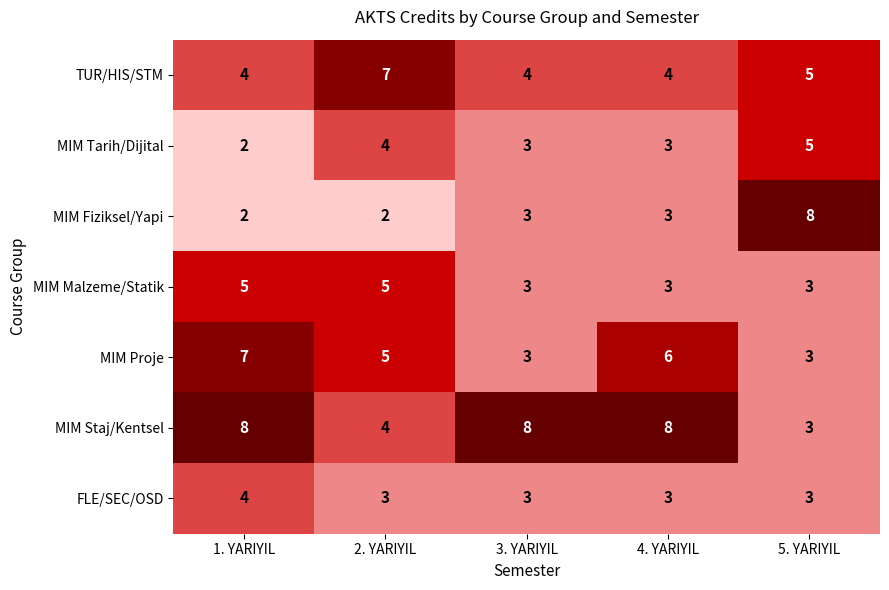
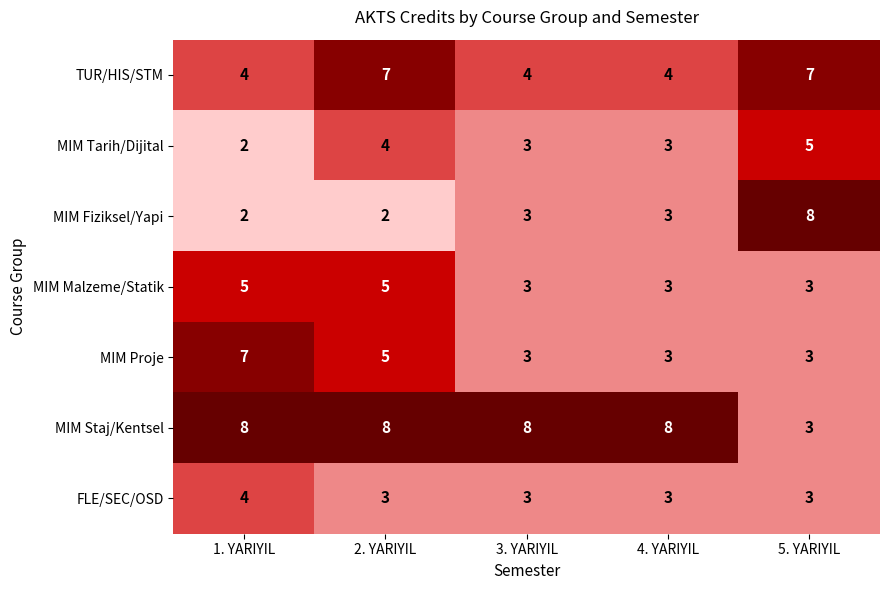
  {
    "TUR/HIS/STM": {
      "1. YARIYIL": 4,
      "2. YARIYIL": 7,
      "3. YARIYIL": 4,
      "4. YARIYIL": 4,
-     "5. YARIYIL": 5
+     "5. YARIYIL": 7
    },
    "MIM Tarih/Dijital": {
      "1. YARIYIL": 2,
      "2. YARIYIL": 4,
      "3. YARIYIL": 3,
      "4. YARIYIL": 3,
      "5. YARIYIL": 5
    },
    "MIM Fiziksel/Yapi": {
      "1. YARIYIL": 2,
      "2. YARIYIL": 2,
      "3. YARIYIL": 3,
      "4. YARIYIL": 3,
      "5. YARIYIL": 8
    },
    "MIM Malzeme/Statik": {
      "1. YARIYIL": 5,
      "2. YARIYIL": 5,
      "3. YARIYIL": 3,
      "4. YARIYIL": 3,
      "5. YARIYIL": 3
    },
    "MIM Proje": {
      "1. YARIYIL": 7,
      "2. YARIYIL": 5,
      "3. YARIYIL": 3,
-     "4. YARIYIL": 6,
+     "4. YARIYIL": 3,
      "5. YARIYIL": 3
    },
    "MIM Staj/Kentsel": {
      "1. YARIYIL": 8,
-     "2. YARIYIL": 4,
+     "2. YARIYIL": 8,
      "3. YARIYIL": 8,
      "4. YARIYIL": 8,
      "5. YARIYIL": 3
    },
    "FLE/SEC/OSD": {
      "1. YARIYIL": 4,
      "2. YARIYIL": 3,
      "3. YARIYIL": 3,
      "4. YARIYIL": 3,
      "5. YARIYIL": 3
    }
  }
